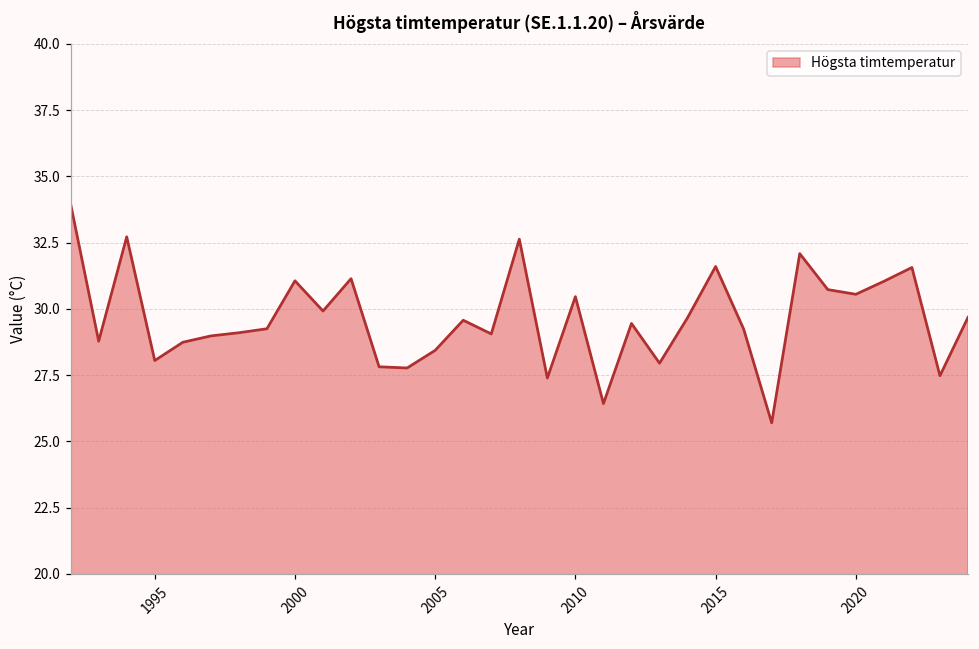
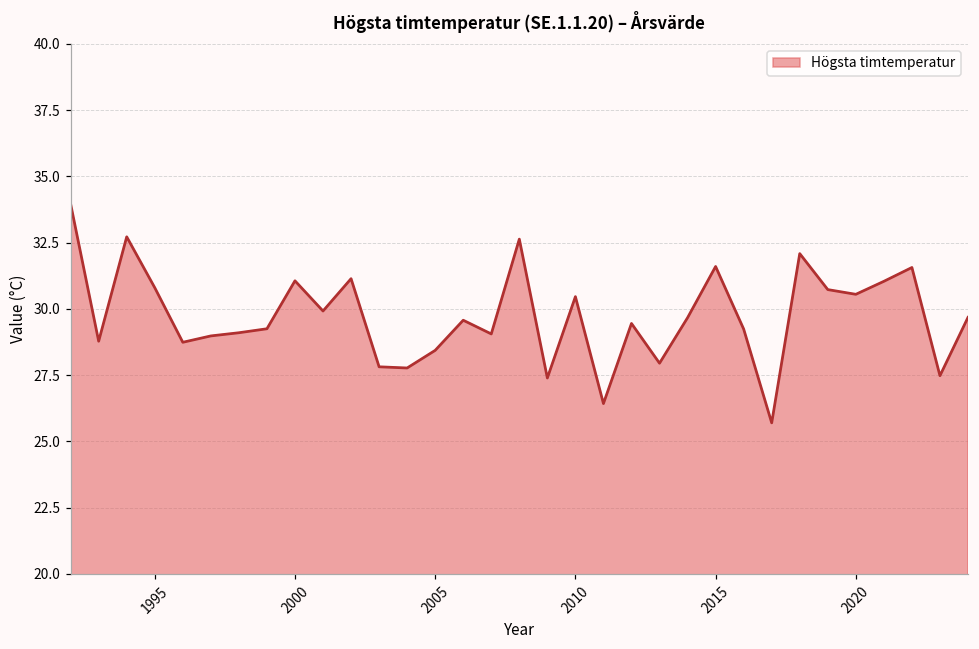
  {
-   "1995": 28.1,
+   "1995": 30.8,
    "2000": 31.1,
    "2005": 28.4,
    "2010": 30.5,
    "2015": 31.6,
    "2020": 30.6
  }
